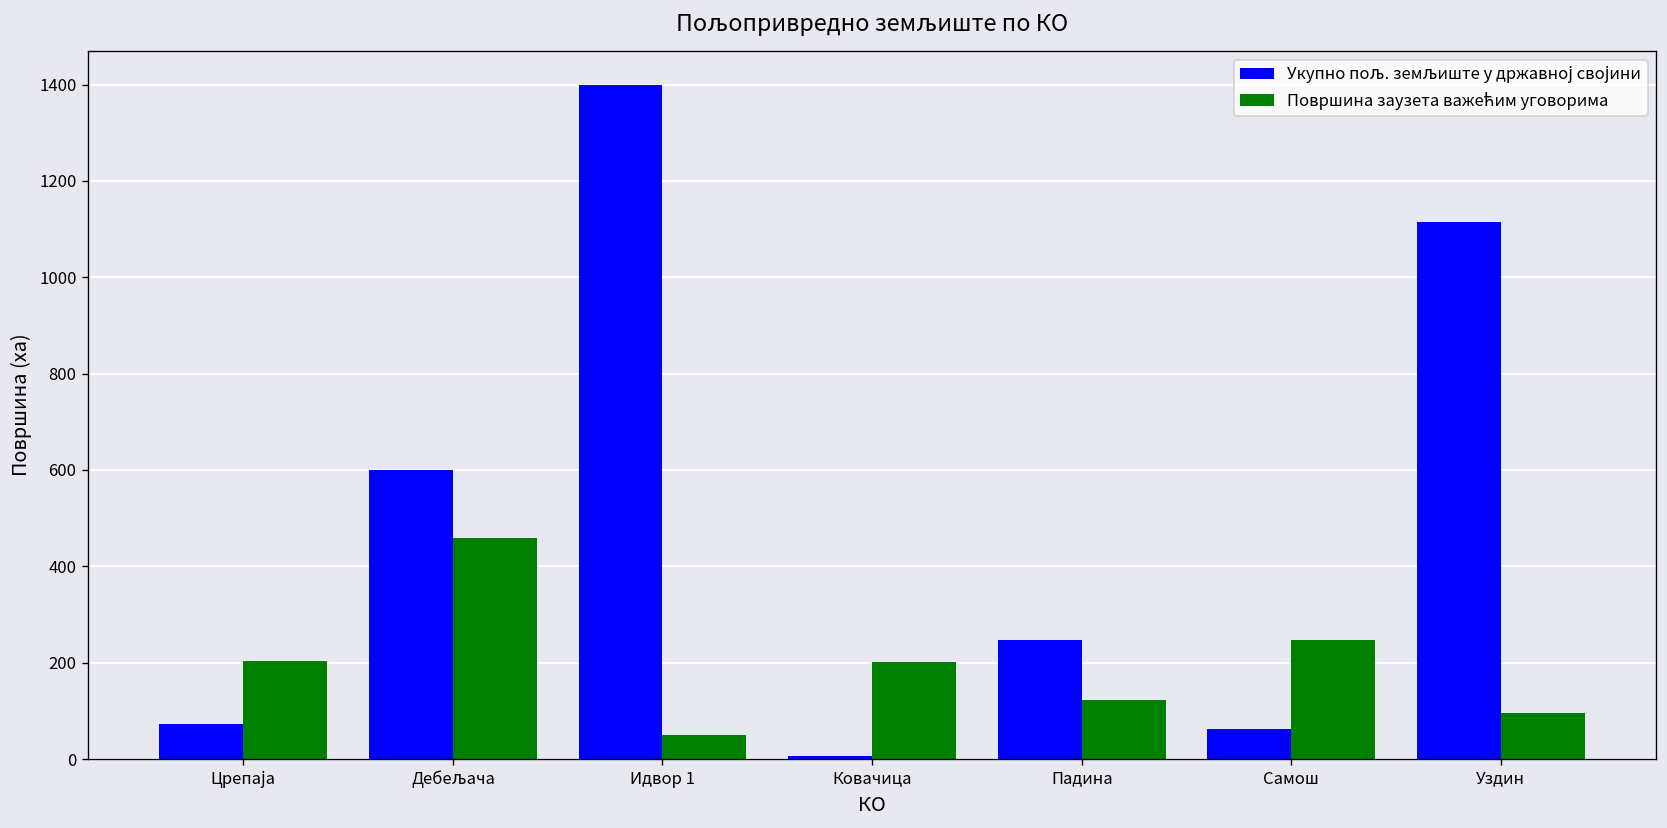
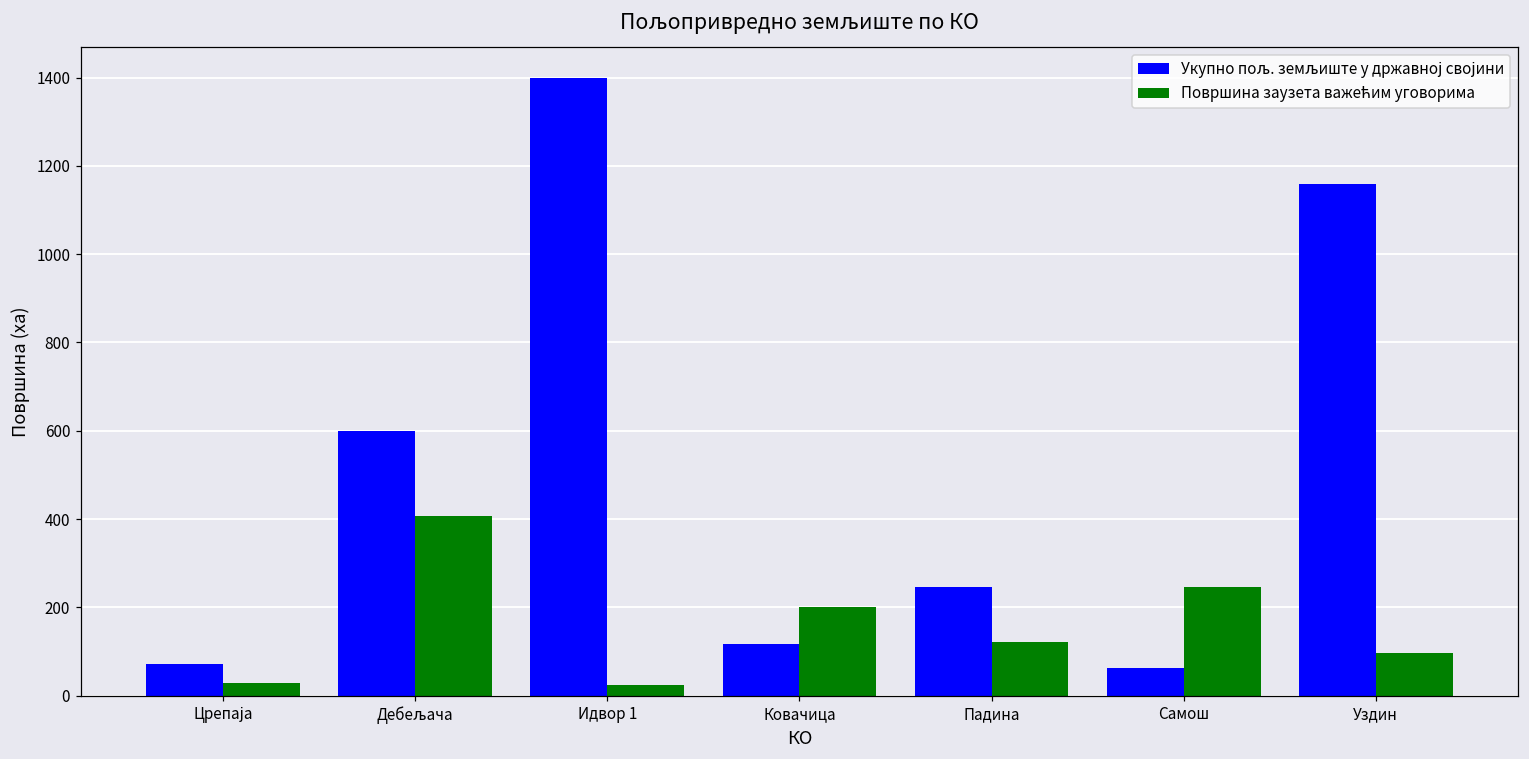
  {
    "Укупно пољ. земљиште у државној својини": {
      "Црепаја": 70,
      "Дебељача": 600,
      "Идвор 1": 1400,
-     "Ковачица": 10,
+     "Ковачица": 120,
      "Падина": 250,
      "Самош": 60,
-     "Уздин": 1110
+     "Уздин": 1160
    },
    "Површина заузета важећим уговорима": {
-     "Црепаја": 200,
-     "Дебељача": 460,
-     "Идвор 1": 50,
+     "Црепаја": 30,
+     "Дебељача": 410,
+     "Идвор 1": 20,
      "Ковачица": 200,
      "Падина": 120,
      "Самош": 250,
      "Уздин": 100
    }
  }
